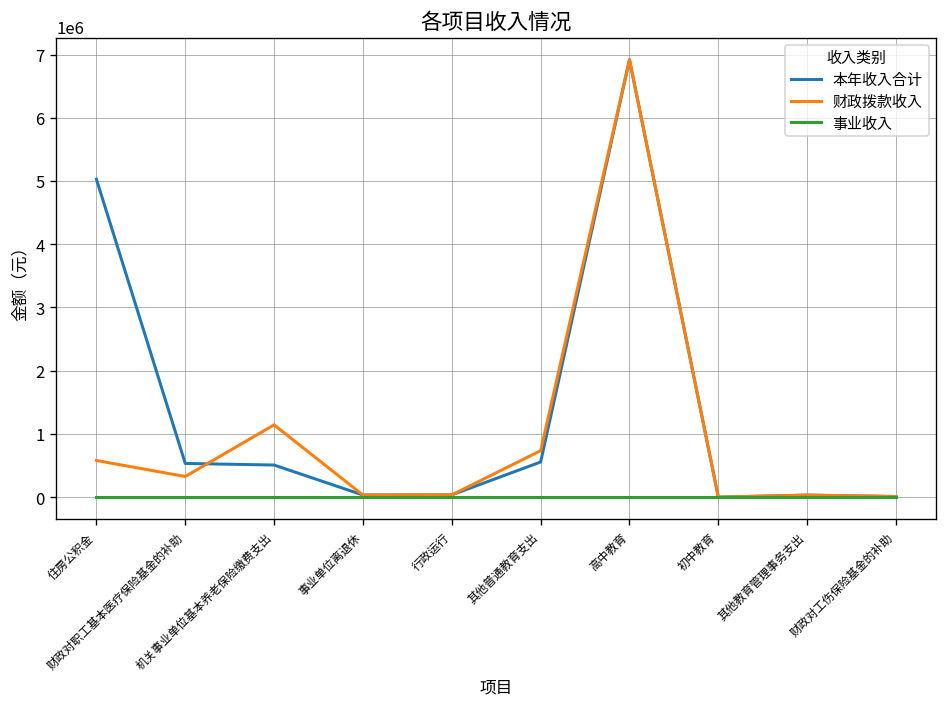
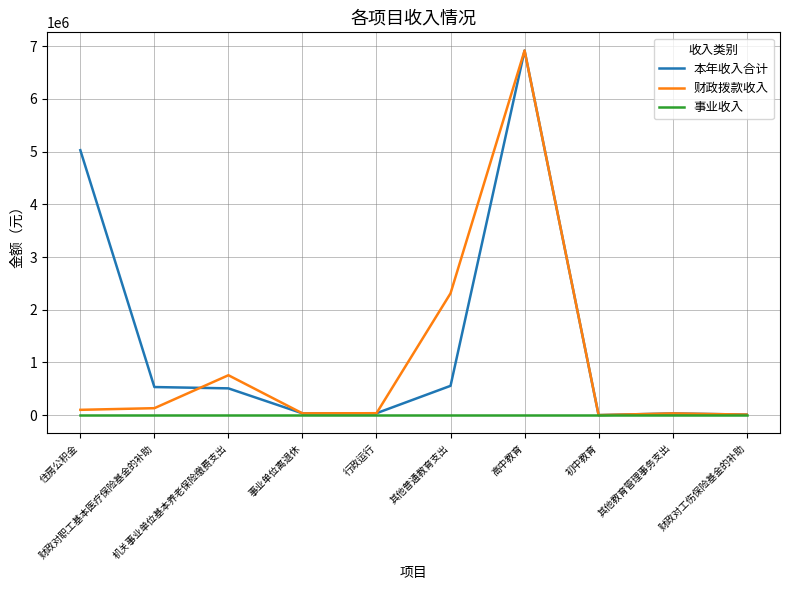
  {
    "本年收入合计": {
      "住房公积金": 5000000,
      "财政对职工基本医疗保险基金的补助": 500000,
      "机关事业单位基本养老保险缴费支出": 500000,
      "其他普通教育支出": 600000
    },
    "财政拨款收入": {
-     "住房公积金": 600000,
-     "财政对职工基本医疗保险基金的补助": 300000,
-     "机关事业单位基本养老保险缴费支出": 1100000,
-     "其他普通教育支出": 700000
+     "住房公积金": 100000,
+     "财政对职工基本医疗保险基金的补助": 100000,
+     "机关事业单位基本养老保险缴费支出": 800000,
+     "其他普通教育支出": 2300000
    },
    "事业收入": {
      "住房公积金": 0,
      "财政对职工基本医疗保险基金的补助": 0,
      "机关事业单位基本养老保险缴费支出": 0,
      "其他普通教育支出": 0,
      "高中教育": 0
    }
  }
